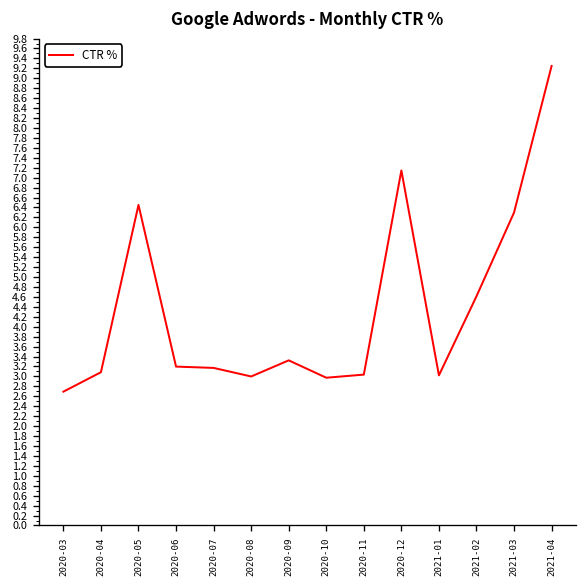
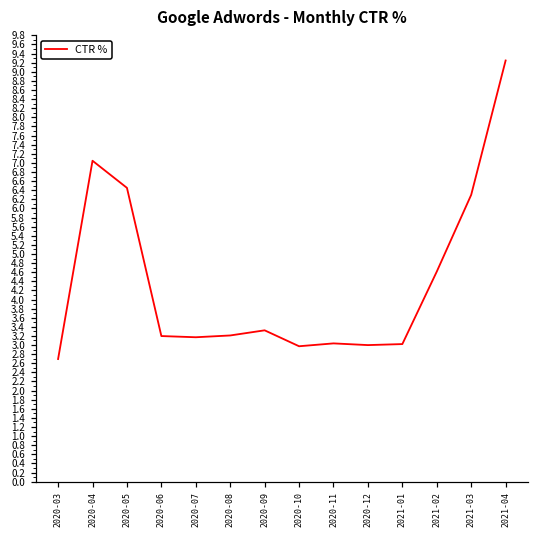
  {
    "2020-03": 2.7,
-   "2020-04": 3.1,
+   "2020-04": 7.0,
    "2020-05": 6.5,
    "2020-06": 3.2,
    "2020-07": 3.2,
-   "2020-08": 3.0,
+   "2020-08": 3.2,
    "2020-09": 3.3,
    "2020-10": 3.0,
    "2020-11": 3.0,
-   "2020-12": 7.1,
+   "2020-12": 3.0,
    "2021-01": 3.0,
    "2021-02": 4.6,
    "2021-03": 6.3,
    "2021-04": 9.2
  }
